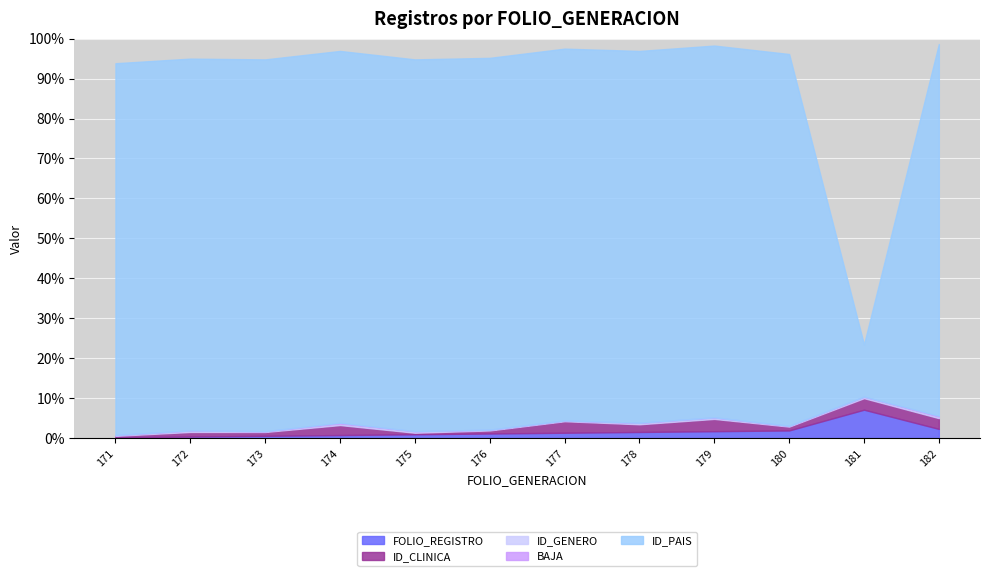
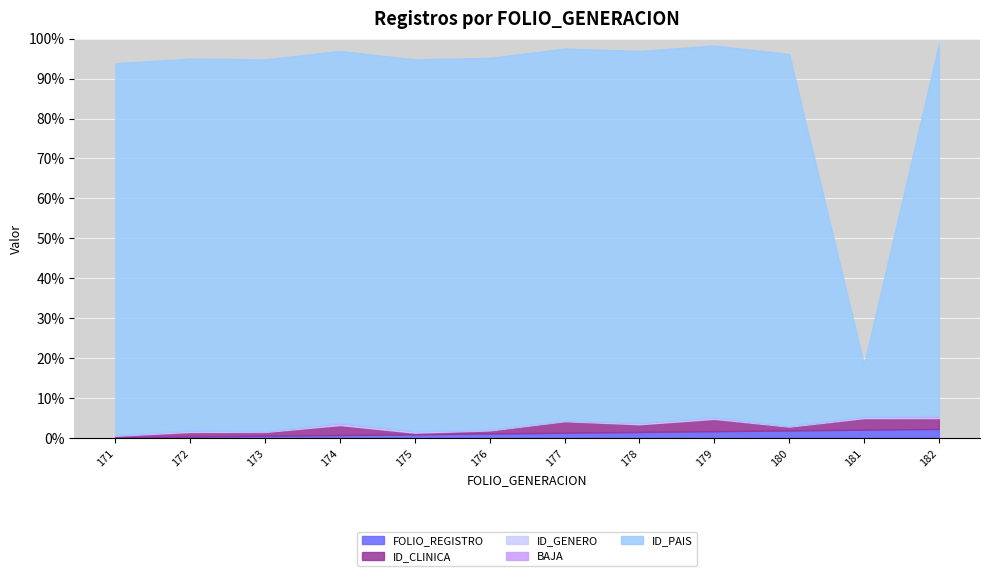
  {
    "FOLIO_REGISTRO": {
      "174": "1%",
      "176": "1%",
      "177": "1%",
      "178": "2%",
      "179": "2%",
      "180": "2%",
-     "181": "7%",
+     "181": "2%",
      "182": "2%"
    }
  }
